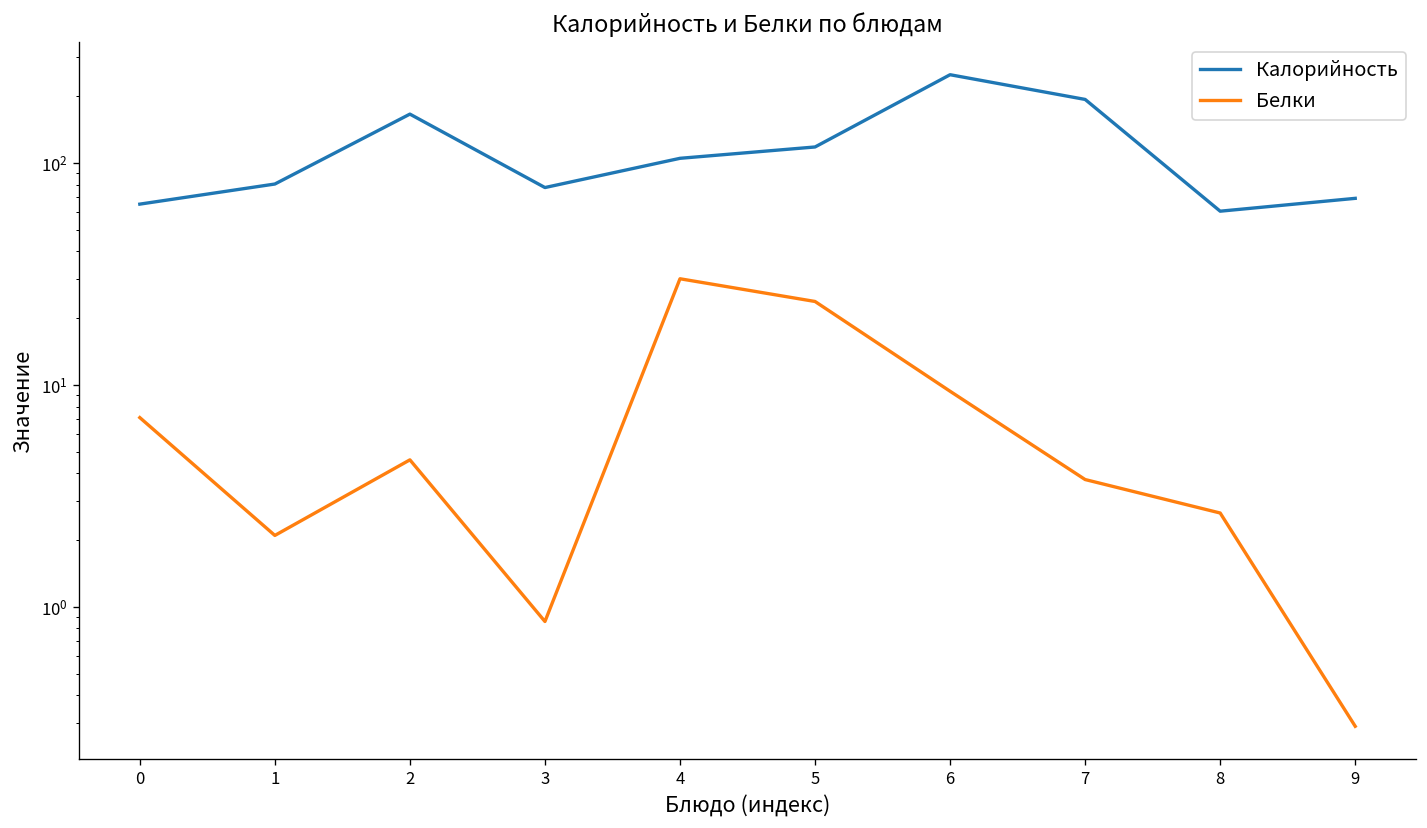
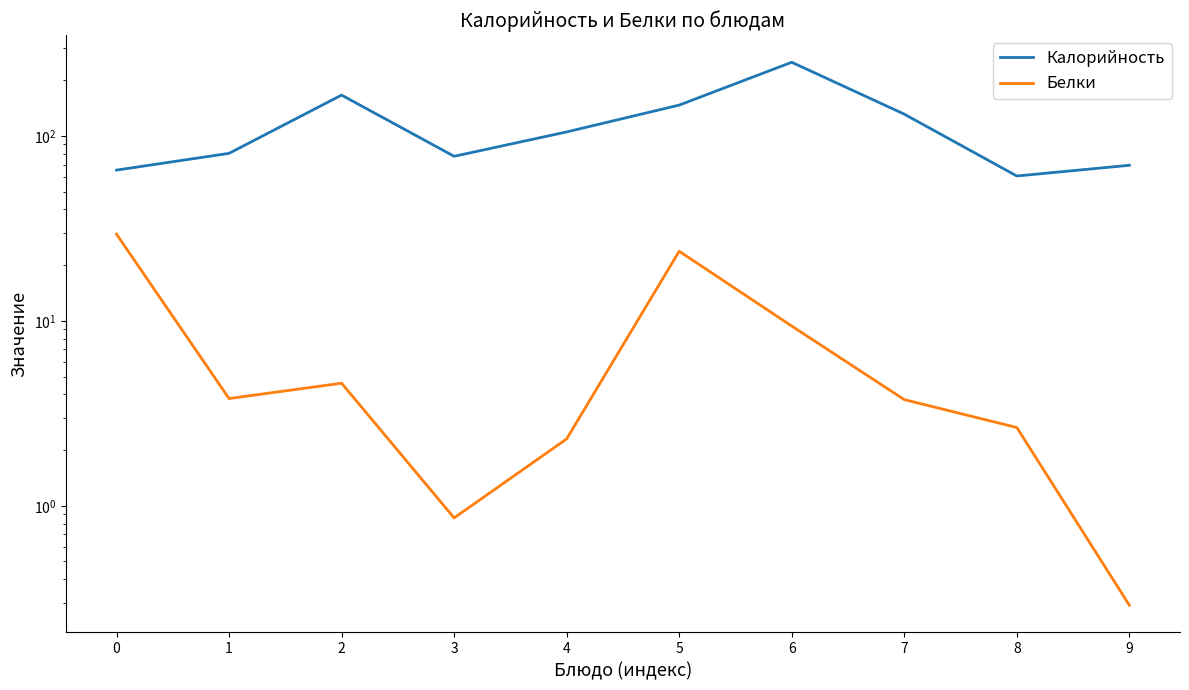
  {
    "Калорийность": {
      "0": 65,
      "1": 80,
      "2": 170,
      "3": 78,
      "4": 110,
-     "5": 120,
+     "5": 150,
      "6": 250,
-     "7": 190,
+     "7": 130,
      "8": 61,
      "9": 69
    },
    "Белки": {
-     "0": 7.1,
-     "1": 2.1,
+     "0": 29,
+     "1": 3.8,
      "2": 4.6,
      "3": 0.9,
-     "4": 30,
+     "4": 2.3,
      "5": 24,
      "6": 9,
      "7": 3.8,
      "8": 2.7,
      "9": 0.29
    }
  }
